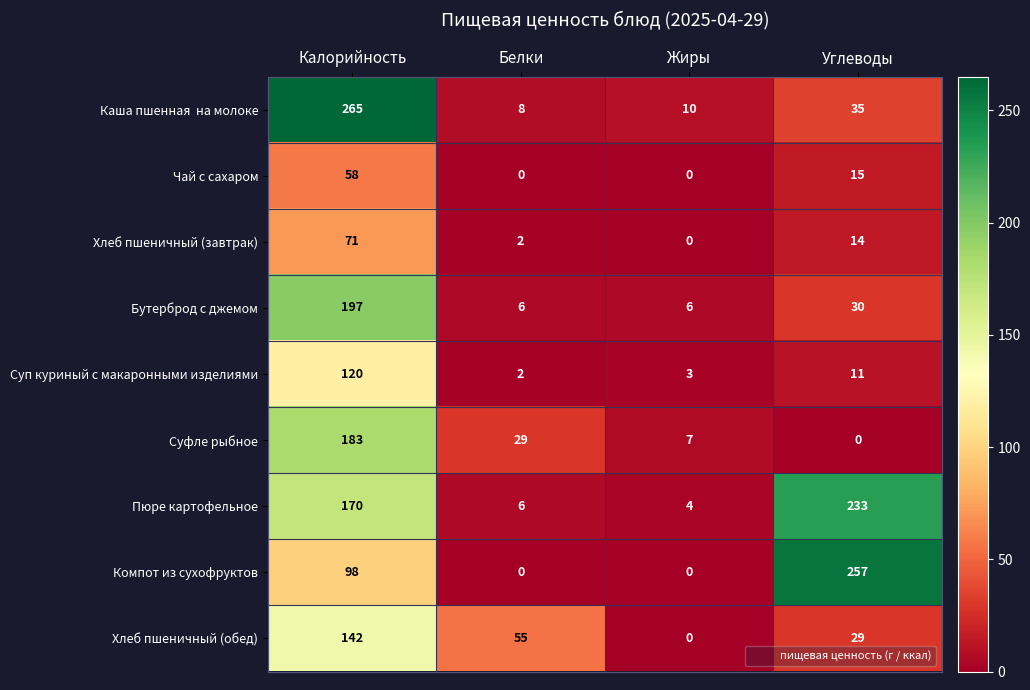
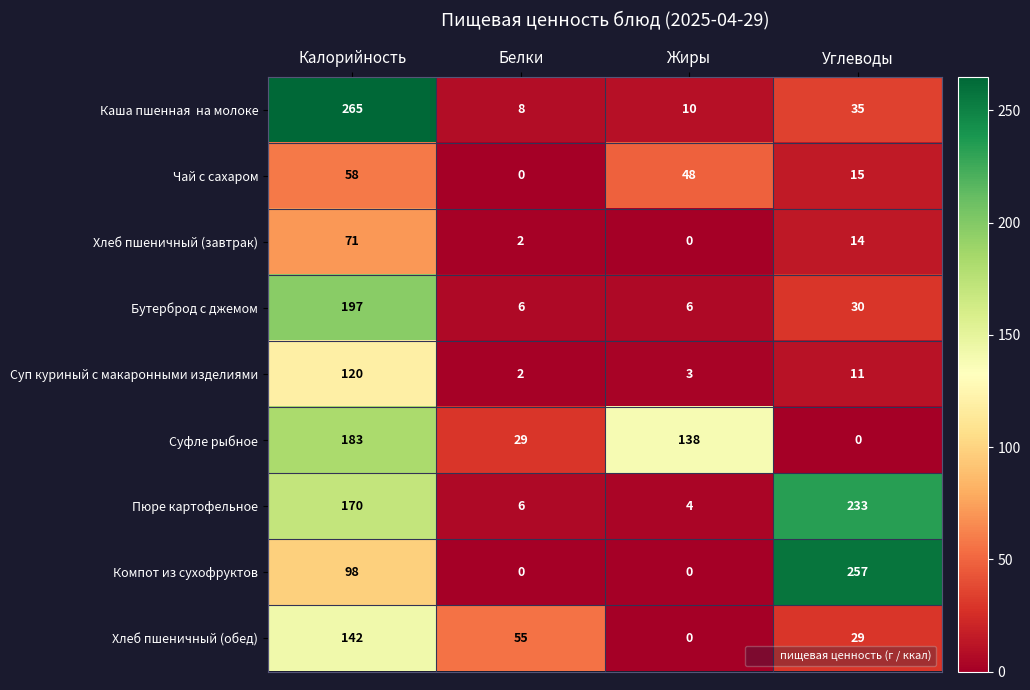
  {
    "Каша пшенная на молоке": {
      "Калорийность": 265,
      "Белки": 8,
      "Жиры": 10,
      "Углеводы": 35
    },
    "Чай с сахаром": {
      "Калорийность": 58,
      "Белки": 0,
-     "Жиры": 0,
+     "Жиры": 48,
      "Углеводы": 15
    },
    "Хлеб пшеничный (завтрак)": {
      "Калорийность": 71,
      "Белки": 2,
      "Жиры": 0,
      "Углеводы": 14
    },
    "Бутерброд с джемом": {
      "Калорийность": 197,
      "Белки": 6,
      "Жиры": 6,
      "Углеводы": 30
    },
    "Суп куриный с макаронными изделиями": {
      "Калорийность": 120,
      "Белки": 2,
      "Жиры": 3,
      "Углеводы": 11
    },
    "Суфле рыбное": {
      "Калорийность": 183,
      "Белки": 29,
-     "Жиры": 7,
+     "Жиры": 138,
      "Углеводы": 0
    },
    "Пюре картофельное": {
      "Калорийность": 170,
      "Белки": 6,
      "Жиры": 4,
      "Углеводы": 233
    },
    "Компот из сухофруктов": {
      "Калорийность": 98,
      "Белки": 0,
      "Жиры": 0,
      "Углеводы": 257
    },
    "Хлеб пшеничный (обед)": {
      "Калорийность": 142,
      "Белки": 55,
      "Жиры": 0,
      "Углеводы": 29
    }
  }
